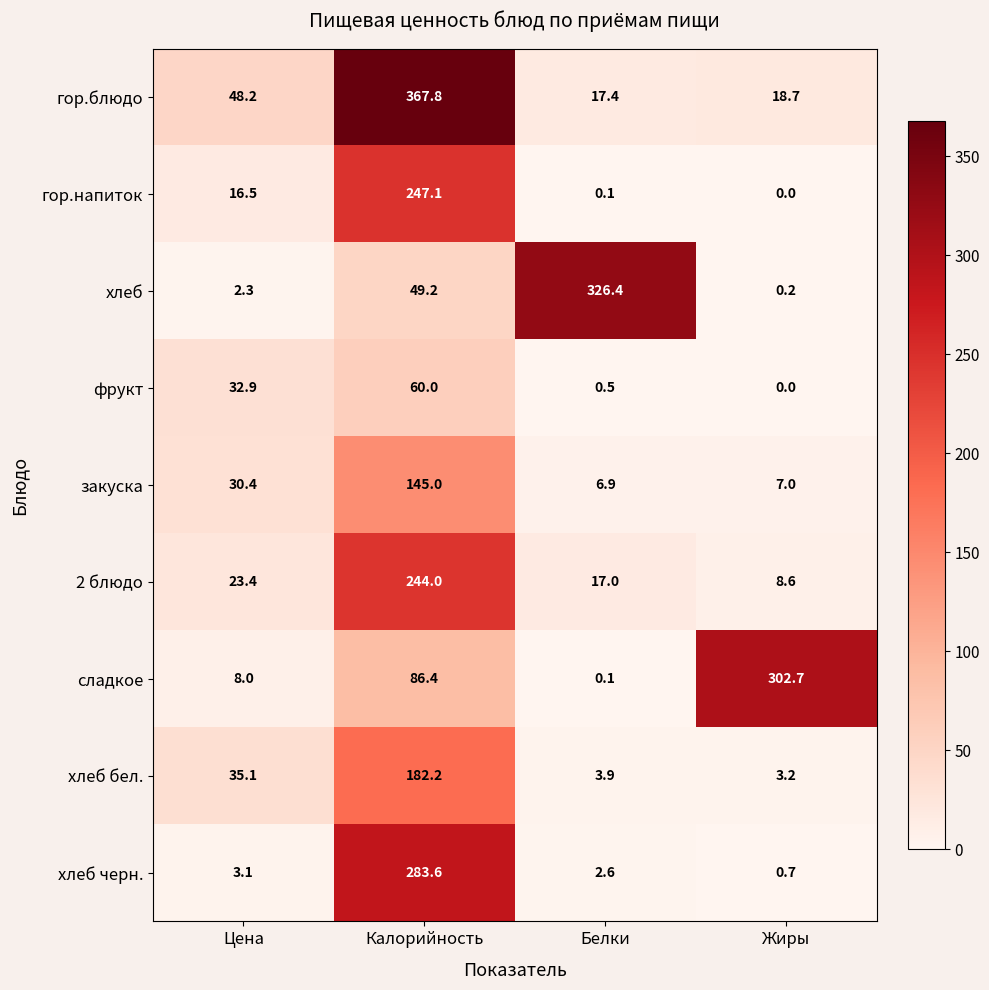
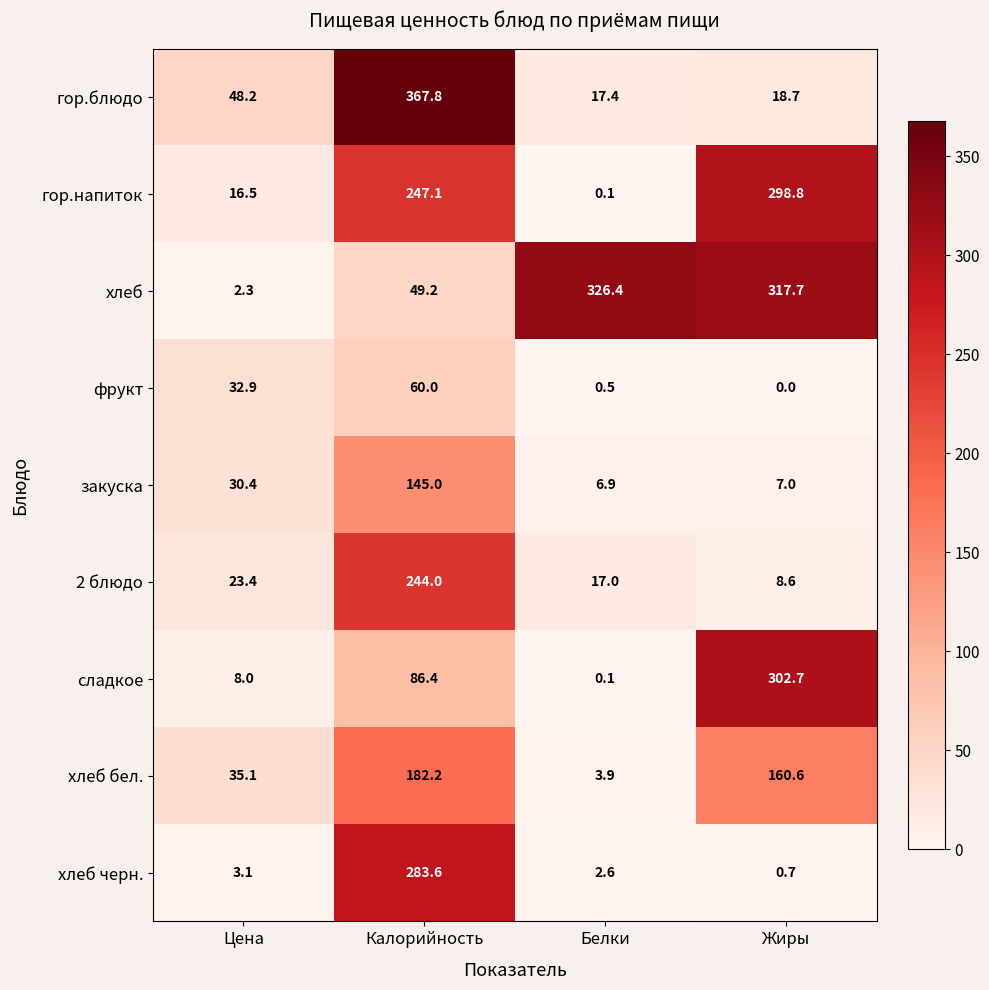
  {
    "гор.блюдо": {
      "Цена": 48.2,
      "Калорийность": 367.8,
      "Белки": 17.4,
      "Жиры": 18.7
    },
    "гор.напиток": {
      "Цена": 16.5,
      "Калорийность": 247.1,
      "Белки": 0.1,
-     "Жиры": 0.0
+     "Жиры": 298.8
    },
    "хлеб": {
      "Цена": 2.3,
      "Калорийность": 49.2,
      "Белки": 326.4,
-     "Жиры": 0.2
+     "Жиры": 317.7
    },
    "фрукт": {
      "Цена": 32.9,
      "Калорийность": 60.0,
      "Белки": 0.5,
      "Жиры": 0.0
    },
    "закуска": {
      "Цена": 30.4,
      "Калорийность": 145.0,
      "Белки": 6.9,
      "Жиры": 7.0
    },
    "2 блюдо": {
      "Цена": 23.4,
      "Калорийность": 244.0,
      "Белки": 17.0,
      "Жиры": 8.6
    },
    "сладкое": {
      "Цена": 8.0,
      "Калорийность": 86.4,
      "Белки": 0.1,
      "Жиры": 302.7
    },
    "хлеб бел.": {
      "Цена": 35.1,
      "Калорийность": 182.2,
      "Белки": 3.9,
-     "Жиры": 3.2
+     "Жиры": 160.6
    },
    "хлеб черн.": {
      "Цена": 3.1,
      "Калорийность": 283.6,
      "Белки": 2.6,
      "Жиры": 0.7
    }
  }
